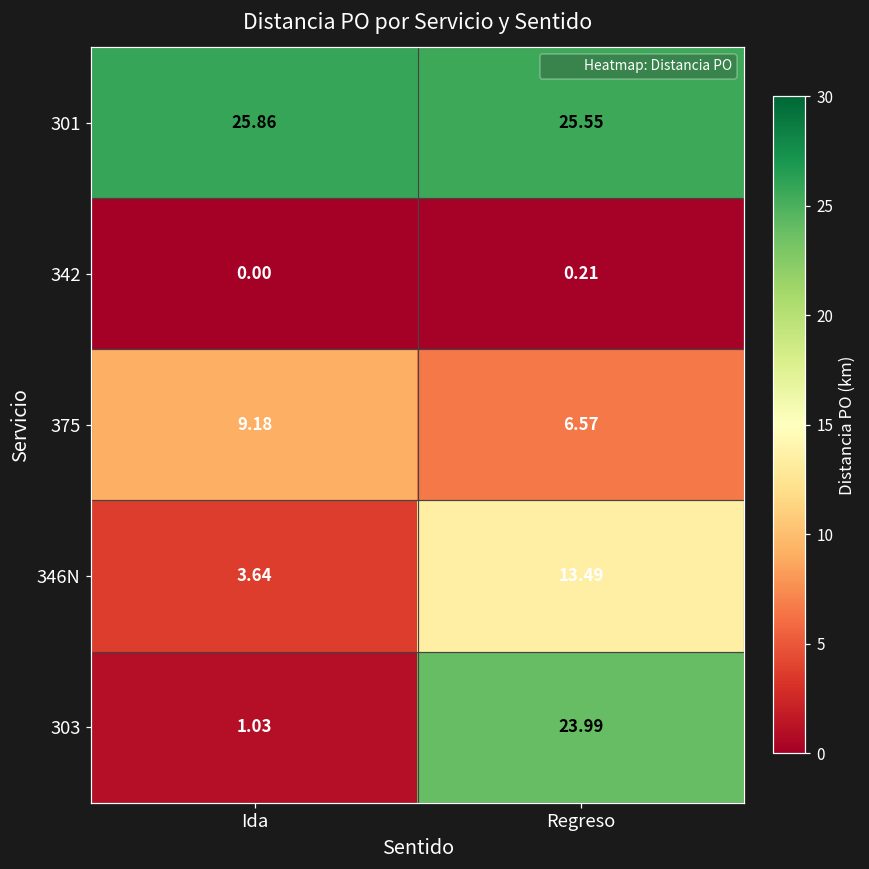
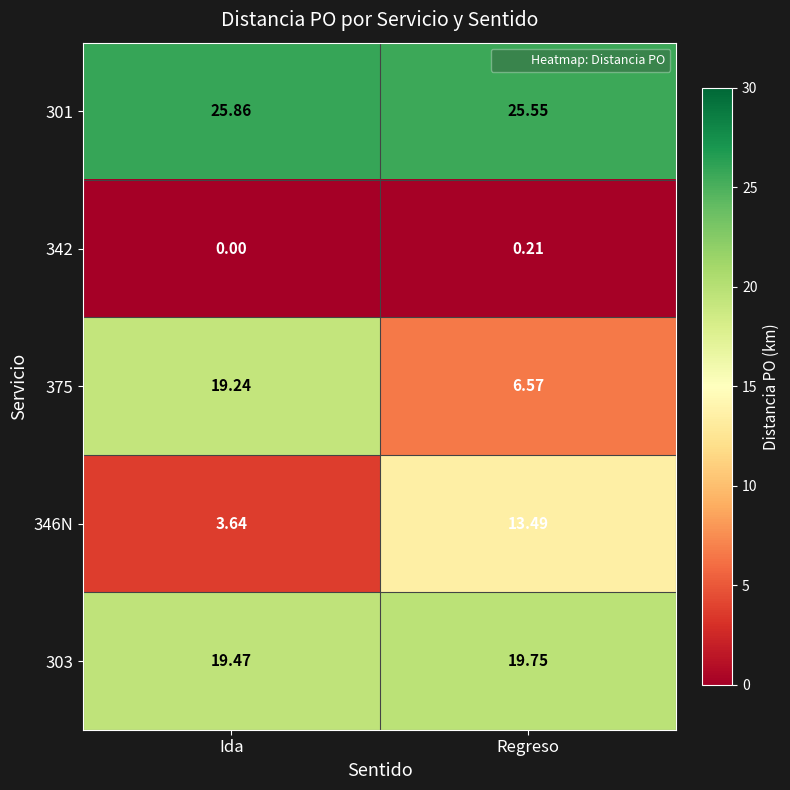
  {
    "301": {
      "Ida": 25.86,
      "Regreso": 25.55
    },
    "342": {
      "Ida": 0.00,
      "Regreso": 0.21
    },
    "375": {
-     "Ida": 9.18,
+     "Ida": 19.24,
      "Regreso": 6.57
    },
    "346N": {
      "Ida": 3.64,
      "Regreso": 13.49
    },
    "303": {
-     "Ida": 1.03,
-     "Regreso": 23.99
+     "Ida": 19.47,
+     "Regreso": 19.75
    }
  }
